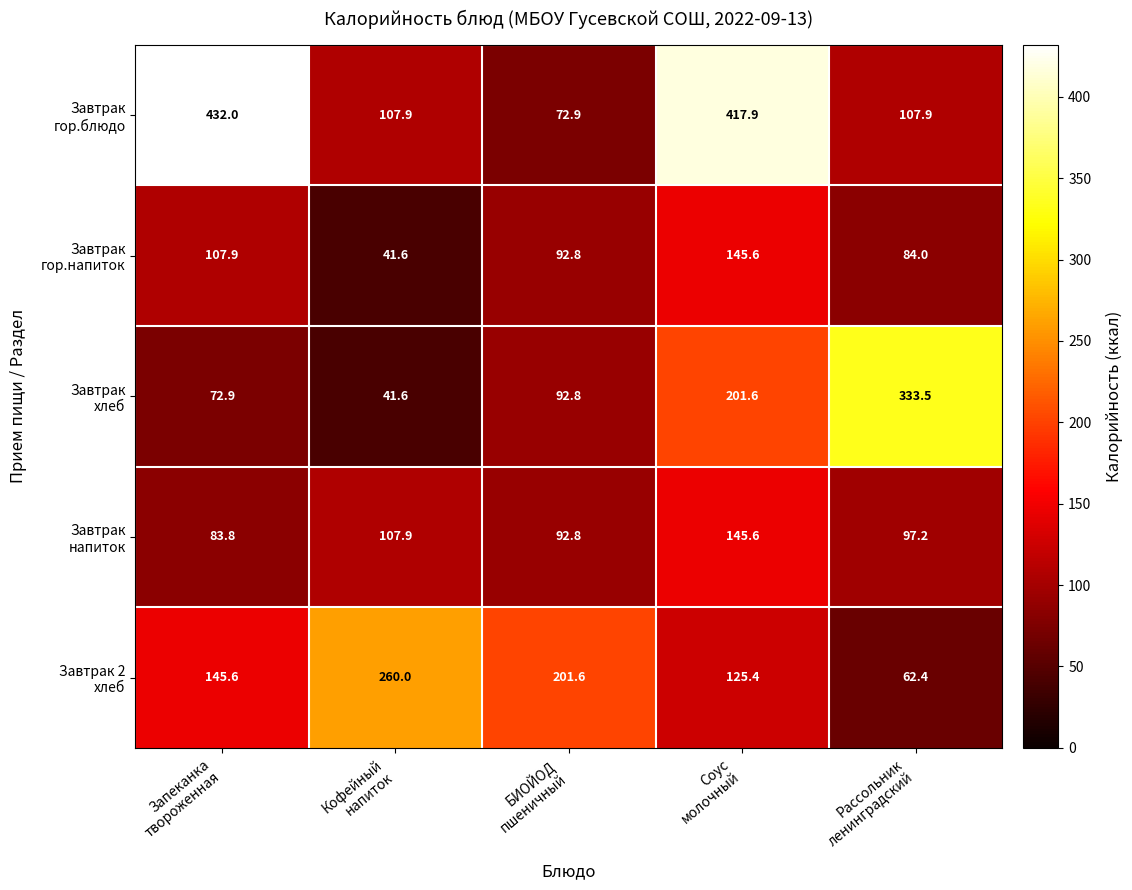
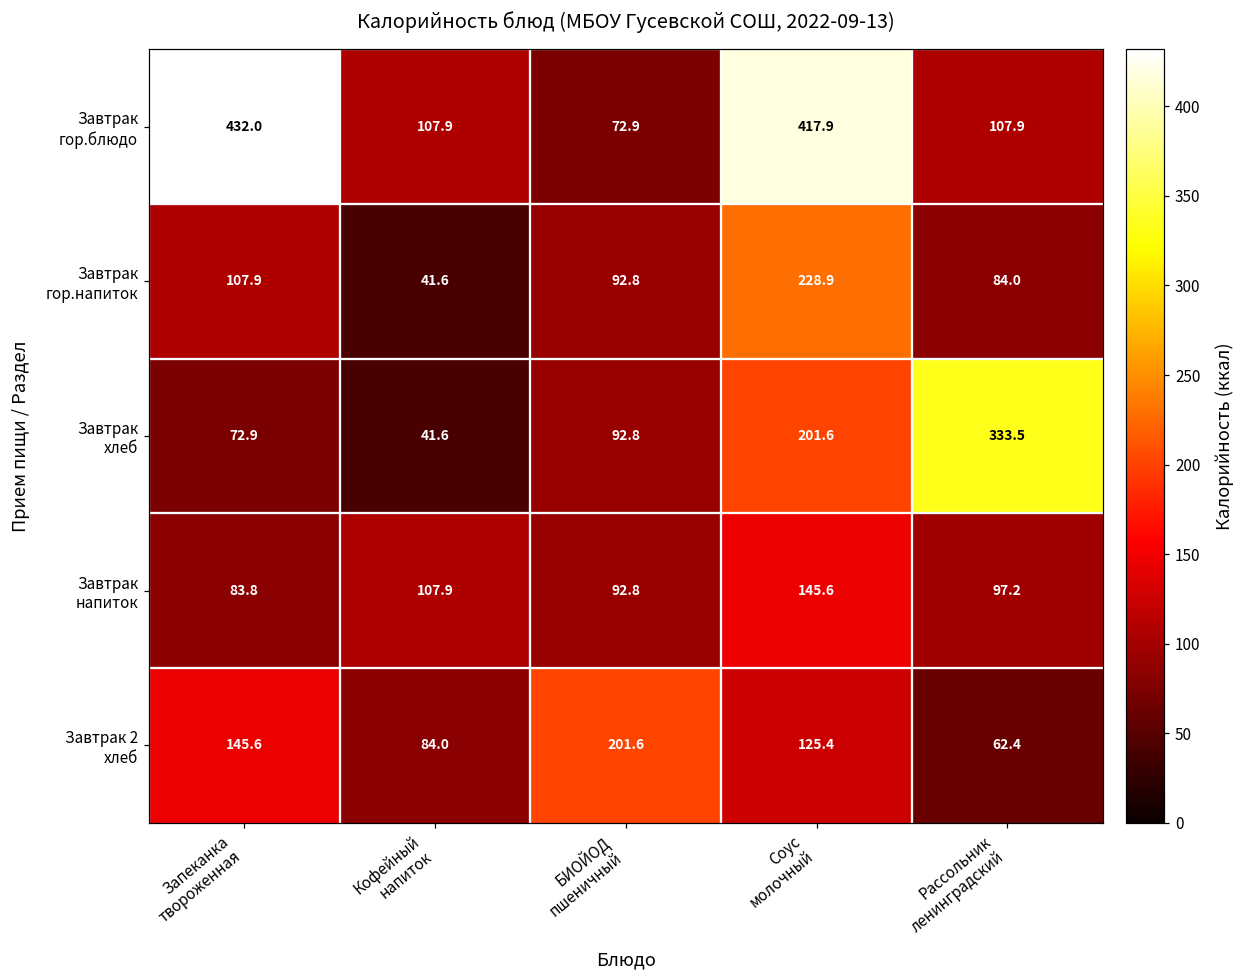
  {
    "Завтрак гор.блюдо": {
      "Запеканка твороженная": 432.0,
      "Кофейный напиток": 107.9,
      "БИОЙОД пшеничный": 72.9,
      "Соус молочный": 417.9,
      "Рассольник ленинградский": 107.9
    },
    "Завтрак гор.напиток": {
      "Запеканка твороженная": 107.9,
      "Кофейный напиток": 41.6,
      "БИОЙОД пшеничный": 92.8,
-     "Соус молочный": 145.6,
+     "Соус молочный": 228.9,
      "Рассольник ленинградский": 84.0
    },
    "Завтрак хлеб": {
      "Запеканка твороженная": 72.9,
      "Кофейный напиток": 41.6,
      "БИОЙОД пшеничный": 92.8,
      "Соус молочный": 201.6,
      "Рассольник ленинградский": 333.5
    },
    "Завтрак напиток": {
      "Запеканка твороженная": 83.8,
      "Кофейный напиток": 107.9,
      "БИОЙОД пшеничный": 92.8,
      "Соус молочный": 145.6,
      "Рассольник ленинградский": 97.2
    },
    "Завтрак 2 хлеб": {
      "Запеканка твороженная": 145.6,
-     "Кофейный напиток": 260.0,
+     "Кофейный напиток": 84.0,
      "БИОЙОД пшеничный": 201.6,
      "Соус молочный": 125.4,
      "Рассольник ленинградский": 62.4
    }
  }
